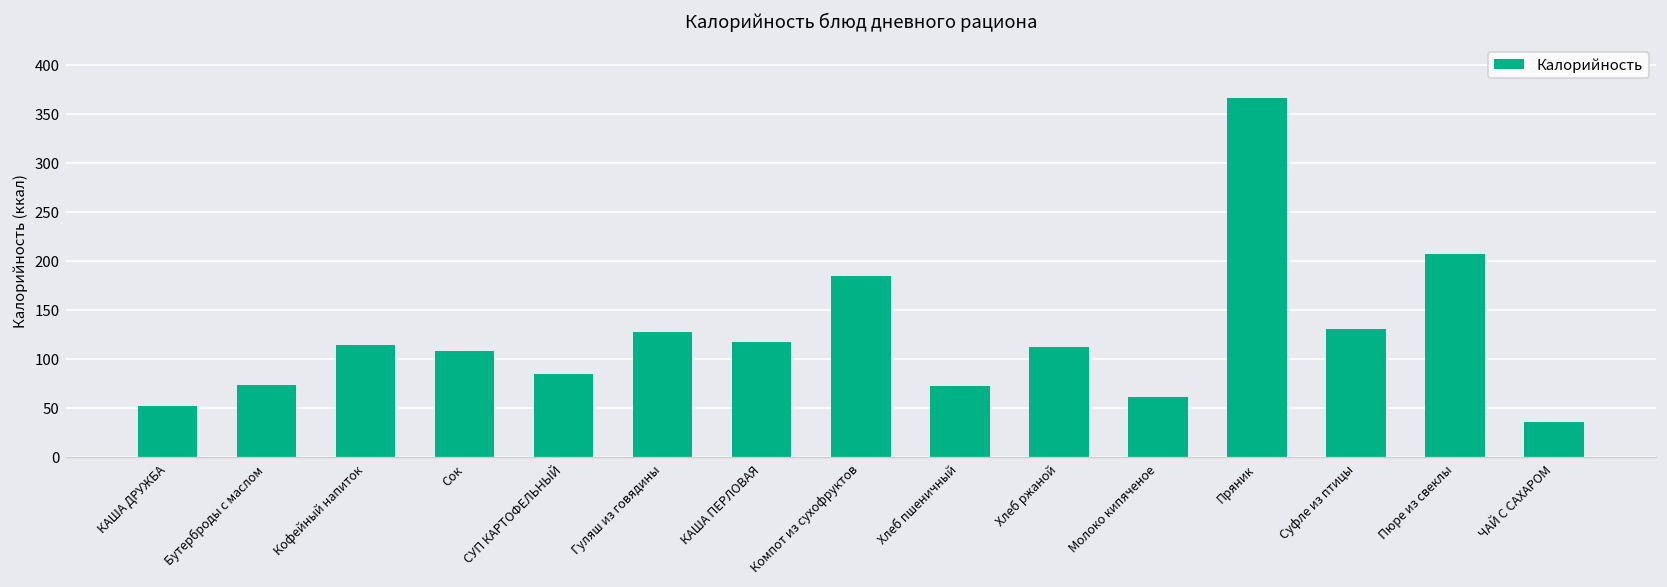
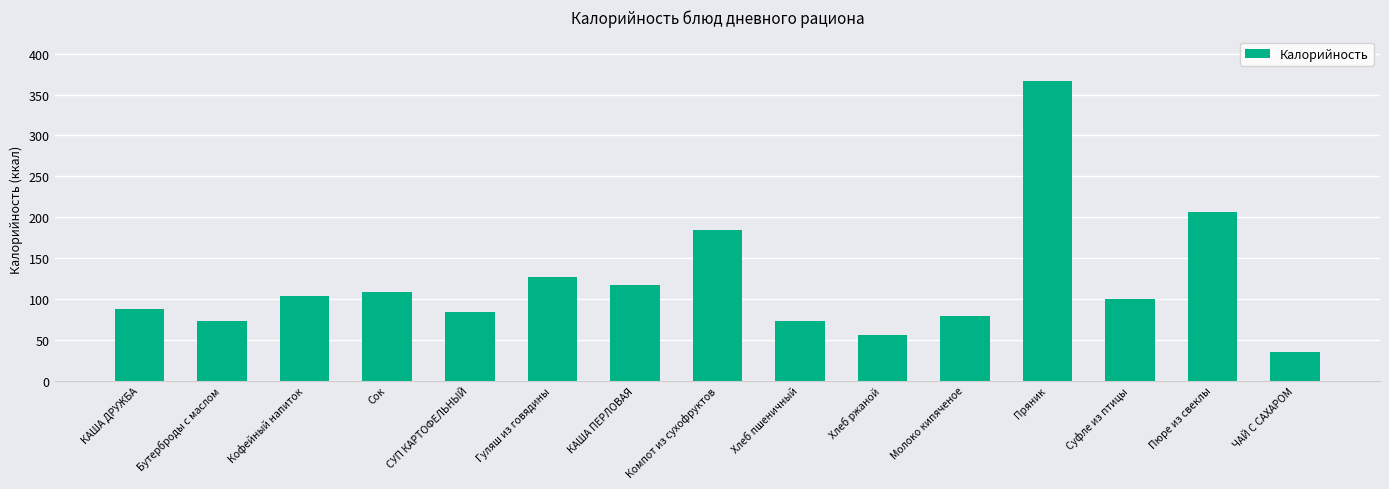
  {
-   "КАША ДРУЖБА": 50,
+   "КАША ДРУЖБА": 90,
    "Бутерброды с маслом": 70,
-   "Кофейный напиток": 110,
+   "Кофейный напиток": 100,
    "Сок": 110,
    "СУП КАРТОФЕЛЬНЫЙ": 80,
    "Гуляш из говядины": 130,
    "КАША ПЕРЛОВАЯ": 120,
    "Компот из сухофруктов": 180,
    "Хлеб пшеничный": 70,
-   "Хлеб ржаной": 110,
-   "Молоко кипяченое": 60,
+   "Хлеб ржаной": 60,
+   "Молоко кипяченое": 80,
    "Пряник": 370,
-   "Суфле из птицы": 130,
+   "Суфле из птицы": 100,
    "Пюре из свеклы": 210,
    "ЧАЙ С САХАРОМ": 40
  }
